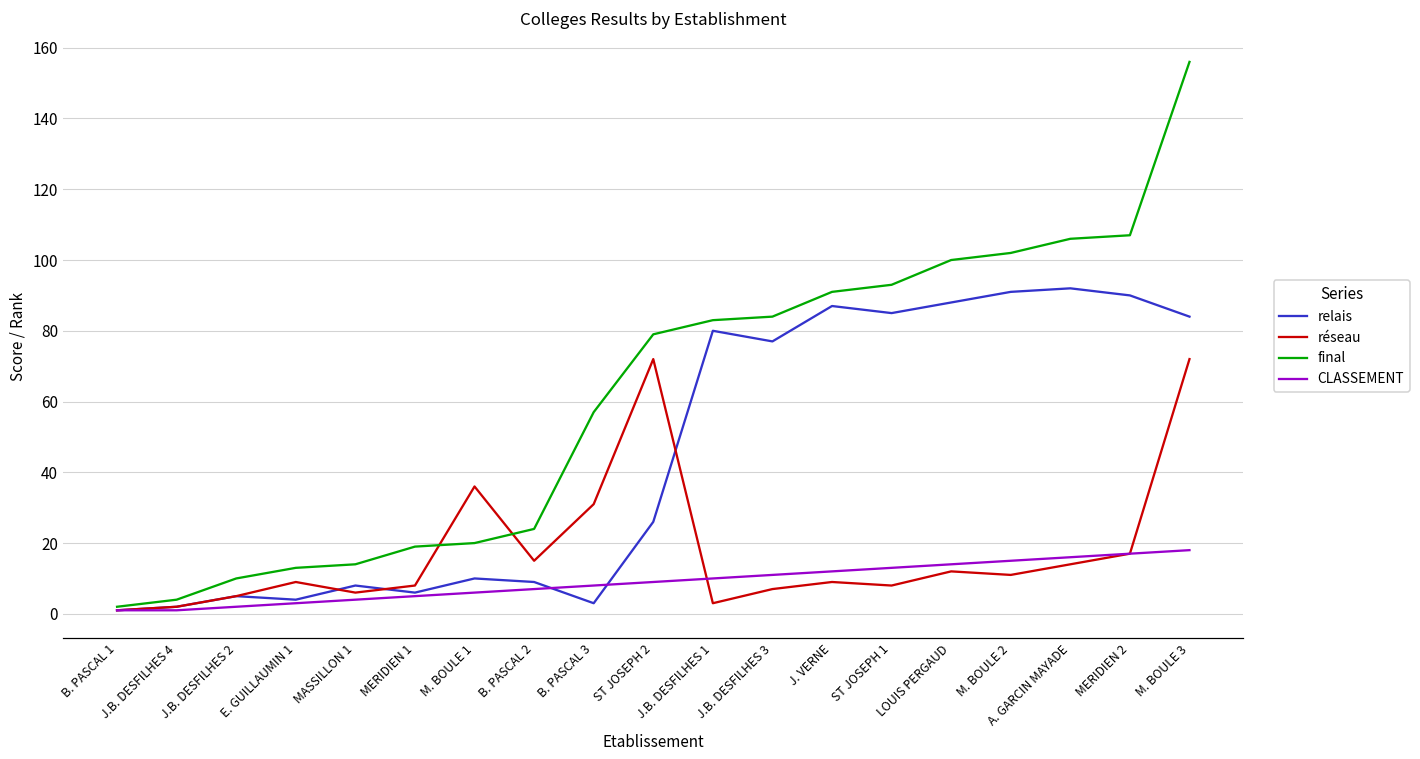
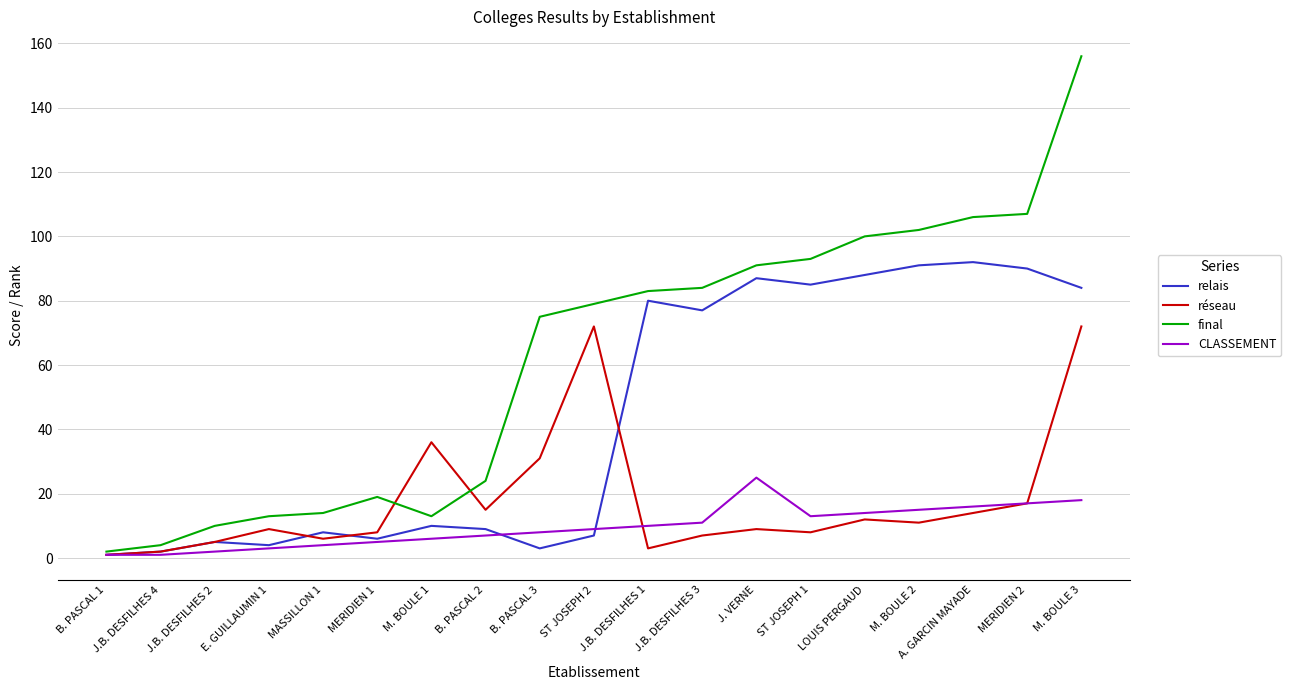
  {
    "relais": {
      "E. GUILLAUMIN 1": 4,
      "MASSILLON 1": 8,
      "MERIDIEN 1": 6,
      "M. BOULE 1": 10,
      "B. PASCAL 2": 9,
      "B. PASCAL 3": 3,
-     "ST JOSEPH 2": 26,
+     "ST JOSEPH 2": 7,
      "J.B. DESFILHES 1": 80,
      "J.B. DESFILHES 3": 77,
      "J. VERNE": 87,
      "ST JOSEPH 1": 85,
      "LOUIS PERGAUD": 88,
      "M. BOULE 2": 91,
      "A. GARCIN MAYADE": 92,
      "MERIDIEN 2": 90,
      "M. BOULE 3": 84
    },
    "réseau": {
      "E. GUILLAUMIN 1": 9,
      "MASSILLON 1": 6,
      "MERIDIEN 1": 8,
      "M. BOULE 1": 36,
      "B. PASCAL 2": 15,
      "B. PASCAL 3": 31,
      "ST JOSEPH 2": 72,
      "J.B. DESFILHES 1": 3,
      "J.B. DESFILHES 3": 7,
      "J. VERNE": 9,
      "ST JOSEPH 1": 8,
      "LOUIS PERGAUD": 12,
      "M. BOULE 2": 11,
      "A. GARCIN MAYADE": 14,
      "M. BOULE 3": 72
    },
    "final": {
      "B. PASCAL 1": 2,
      "J.B. DESFILHES 4": 4,
      "J.B. DESFILHES 2": 10,
      "E. GUILLAUMIN 1": 13,
      "MASSILLON 1": 14,
      "MERIDIEN 1": 19,
-     "M. BOULE 1": 20,
+     "M. BOULE 1": 13,
      "B. PASCAL 2": 24,
-     "B. PASCAL 3": 57,
+     "B. PASCAL 3": 75,
      "ST JOSEPH 2": 79,
      "J.B. DESFILHES 1": 83,
      "J.B. DESFILHES 3": 84,
      "J. VERNE": 91,
      "ST JOSEPH 1": 93,
      "LOUIS PERGAUD": 100,
      "M. BOULE 2": 102,
      "A. GARCIN MAYADE": 106,
      "MERIDIEN 2": 107,
      "M. BOULE 3": 156
    },
    "CLASSEMENT": {
      "J.B. DESFILHES 4": 1,
      "J.B. DESFILHES 2": 2,
      "E. GUILLAUMIN 1": 3,
      "MASSILLON 1": 4,
      "MERIDIEN 1": 5,
      "M. BOULE 1": 6,
      "B. PASCAL 2": 7,
      "B. PASCAL 3": 8,
      "ST JOSEPH 2": 9,
      "J.B. DESFILHES 1": 10,
      "J.B. DESFILHES 3": 11,
-     "J. VERNE": 12,
+     "J. VERNE": 25,
      "ST JOSEPH 1": 13,
      "LOUIS PERGAUD": 14,
      "M. BOULE 2": 15,
      "A. GARCIN MAYADE": 16,
      "M. BOULE 3": 18
    }
  }
